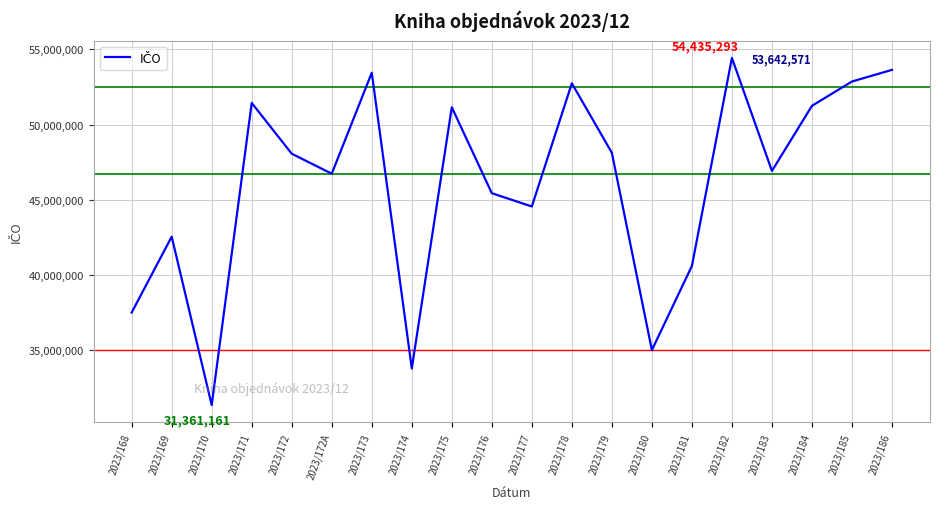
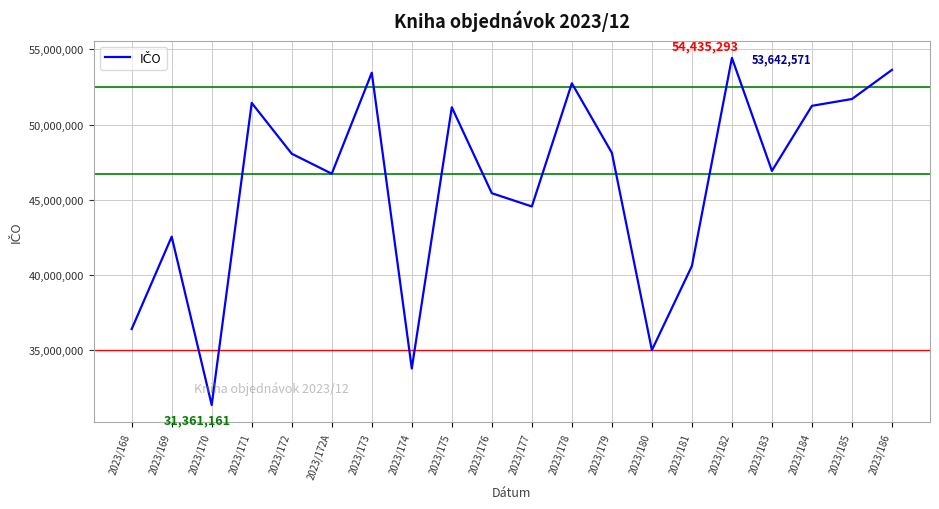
  {
-   "2023/168": "37,500,000",
+   "2023/168": "36,400,000",
    "2023/169": "42,600,000",
    "2023/171": "51,400,000",
    "2023/172": "48,100,000",
    "2023/172A": "46,700,000",
    "2023/173": "53,500,000",
    "2023/174": "33,800,000",
    "2023/175": "51,200,000",
    "2023/176": "45,400,000",
    "2023/177": "44,600,000",
    "2023/178": "52,700,000",
    "2023/179": "48,100,000",
    "2023/180": "35,000,000",
    "2023/181": "40,600,000",
    "2023/183": "46,900,000",
    "2023/184": "51,300,000",
-   "2023/185": "52,900,000",
+   "2023/185": "51,700,000",
    "2023/186": "53,600,000"
  }
